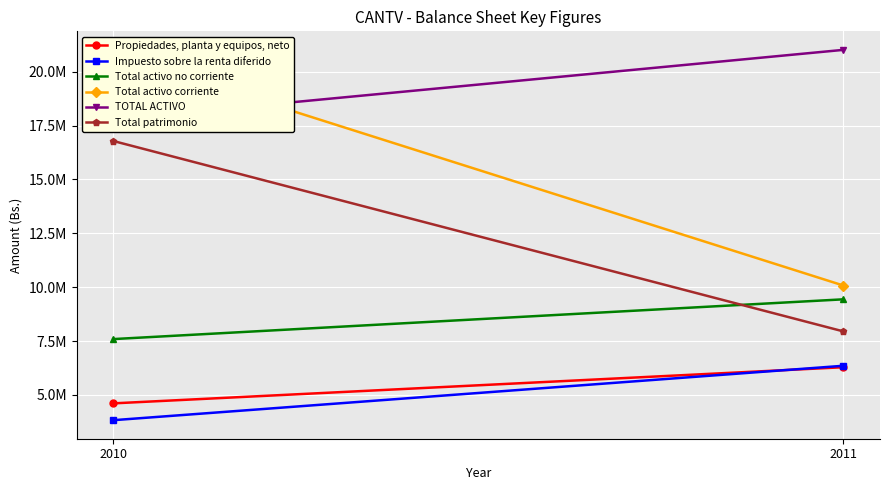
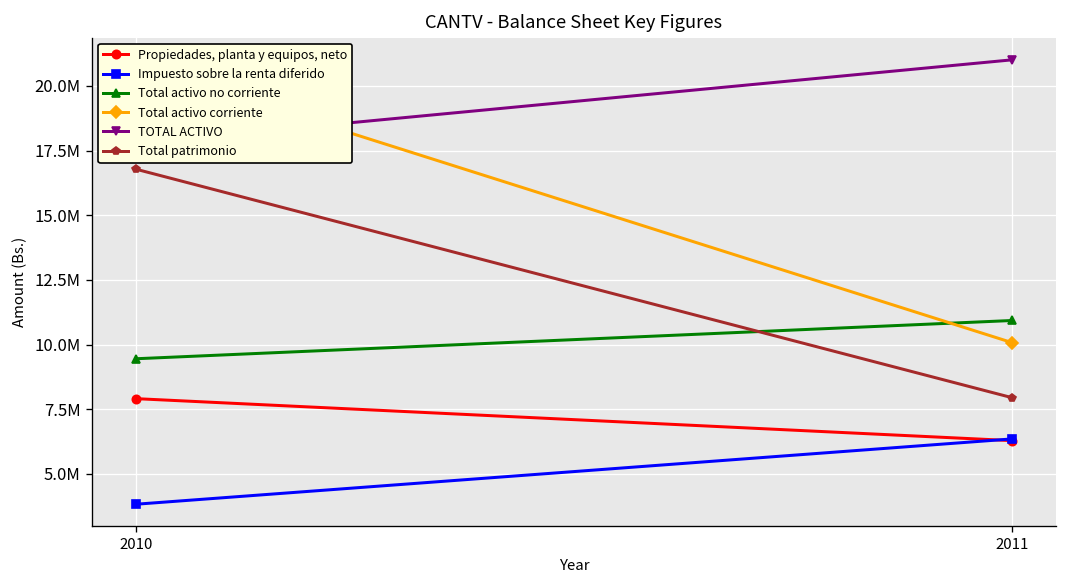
  {
    "Propiedades, planta y equipos, neto": {
-     "2010": 4600000
+     "2010": 7900000
    },
    "Impuesto sobre la renta diferido": {
      "2010": 3800000
    },
    "Total activo no corriente": {
-     "2010": 7600000,
-     "2011": 9400000
+     "2010": 9500000,
+     "2011": 10900000
    },
    "Total activo corriente": {
      "2011": 10100000
    },
    "TOTAL ACTIVO": {
      "2011": 21000000
    },
    "Total patrimonio": {
      "2010": 16800000,
      "2011": 7900000
    }
  }
